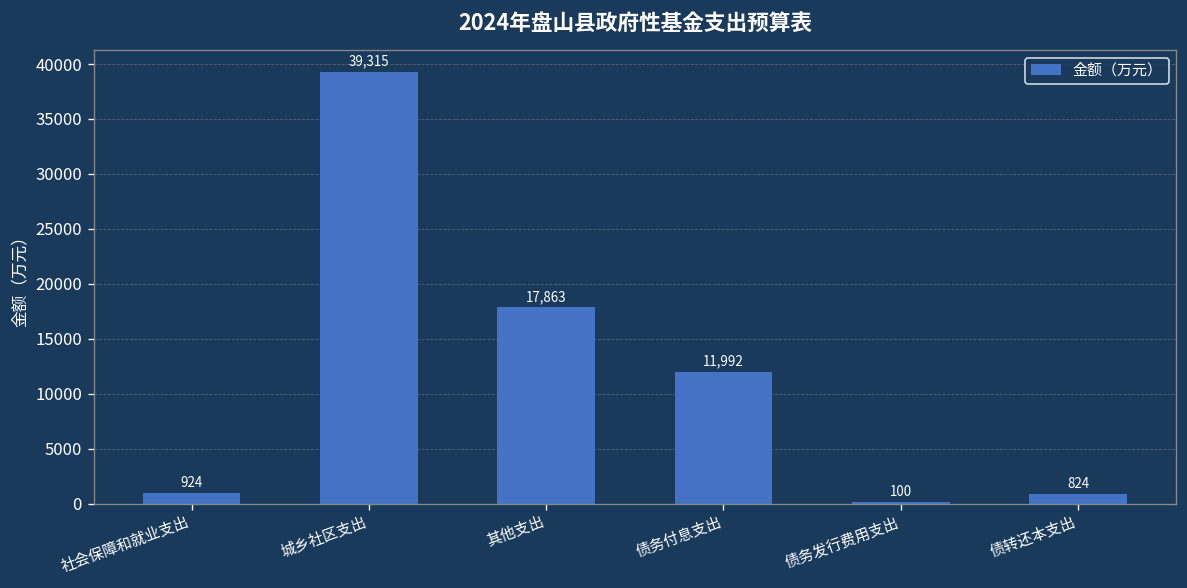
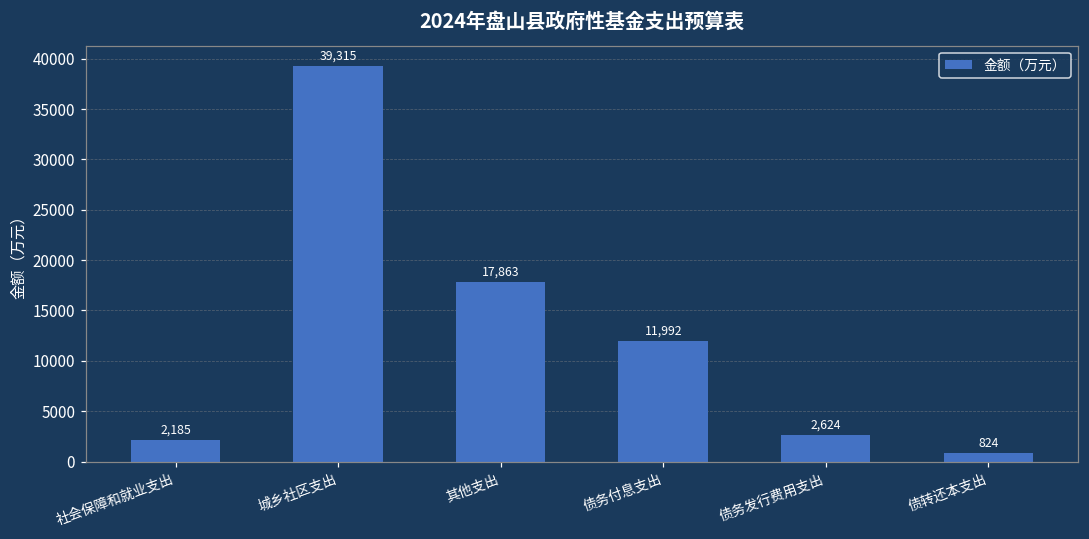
  {
-   "社会保障和就业支出": "924",
+   "社会保障和就业支出": "2,185",
    "城乡社区支出": "39,315",
    "其他支出": "17,863",
    "债务付息支出": "11,992",
-   "债务发行费用支出": "100",
+   "债务发行费用支出": "2,624",
    "债转还本支出": "824"
  }
